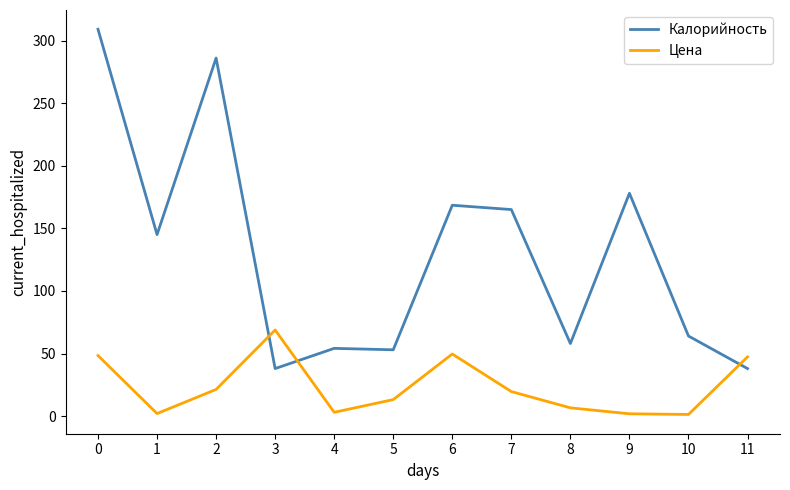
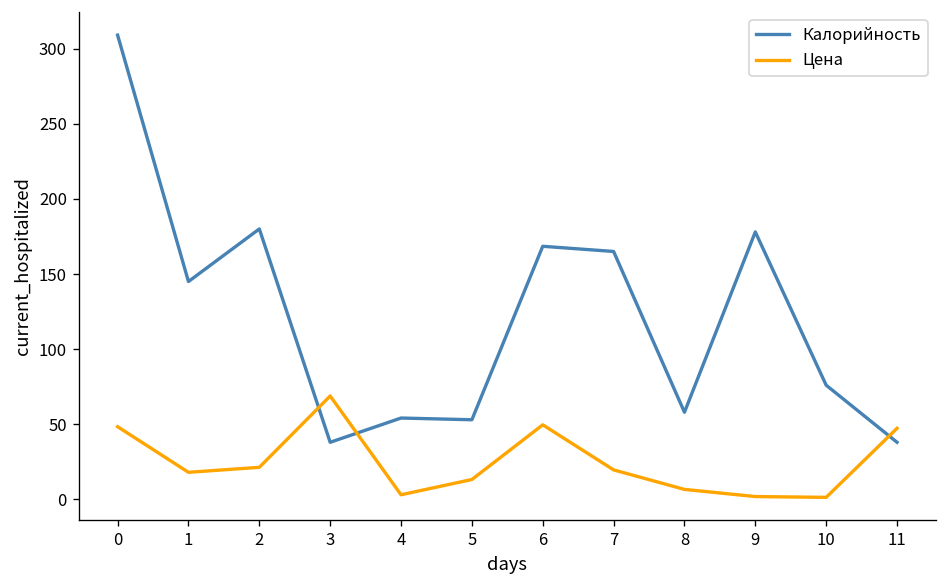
  {
    "Калорийность": {
      "0": 309,
      "1": 145,
-     "2": 286,
+     "2": 180,
      "3": 38,
      "4": 54,
      "5": 53,
      "6": 168,
      "7": 165,
      "8": 58,
      "9": 178,
-     "10": 64,
+     "10": 76,
      "11": 38
    },
    "Цена": {
      "0": 48,
-     "1": 2,
+     "1": 18,
      "2": 21,
      "3": 69,
      "4": 3,
      "5": 13,
      "6": 50,
      "7": 20,
      "8": 7,
      "9": 2,
      "10": 1,
      "11": 47
    }
  }
